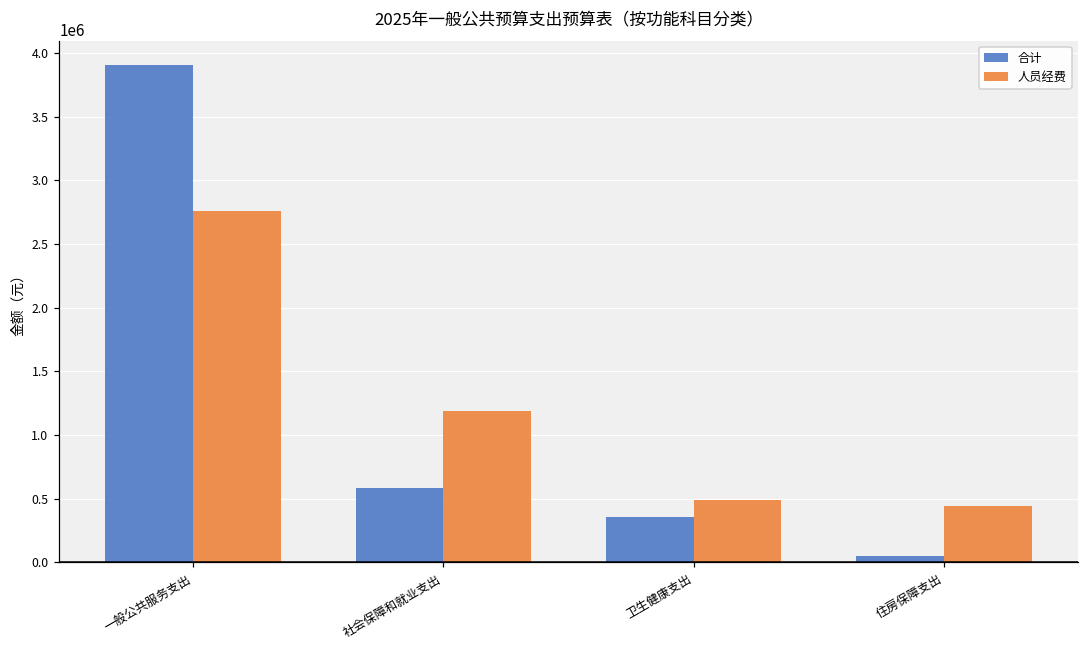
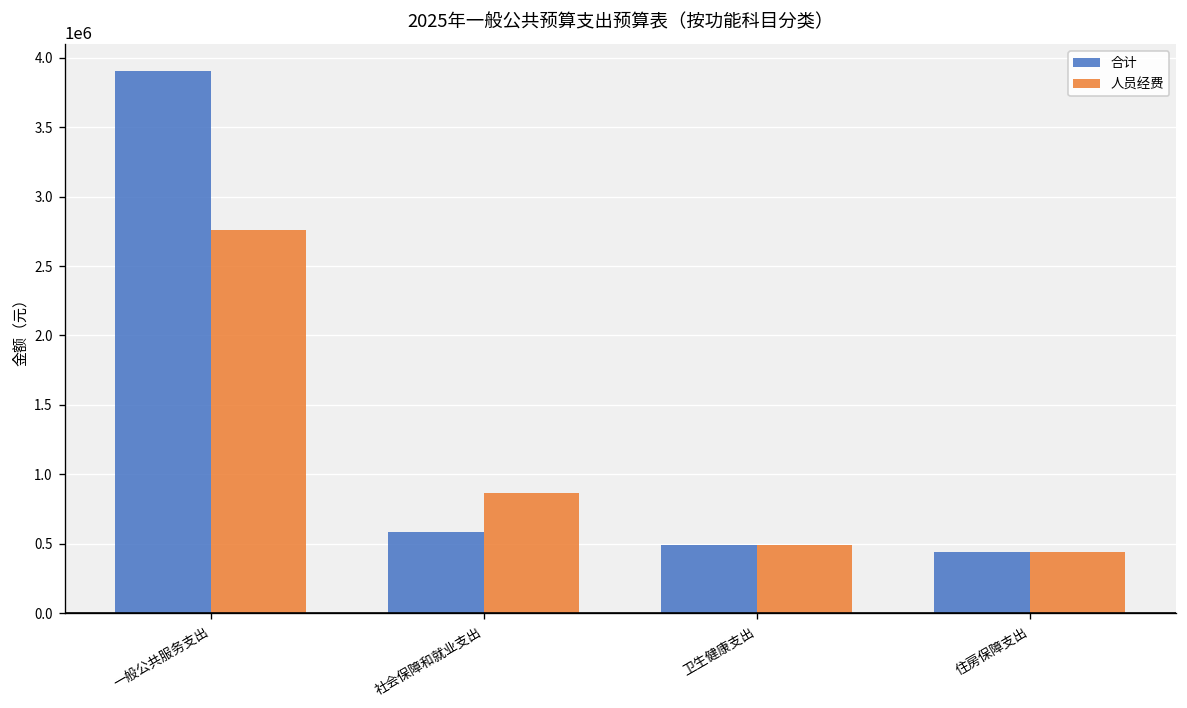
  {
    "合计": {
      "一般公共服务支出": 3900000,
      "社会保障和就业支出": 580000,
-     "卫生健康支出": 360000,
-     "住房保障支出": 50000
+     "卫生健康支出": 490000,
+     "住房保障支出": 440000
    },
    "人员经费": {
      "一般公共服务支出": 2760000,
-     "社会保障和就业支出": 1180000,
+     "社会保障和就业支出": 860000,
      "卫生健康支出": 490000,
      "住房保障支出": 440000
    }
  }
